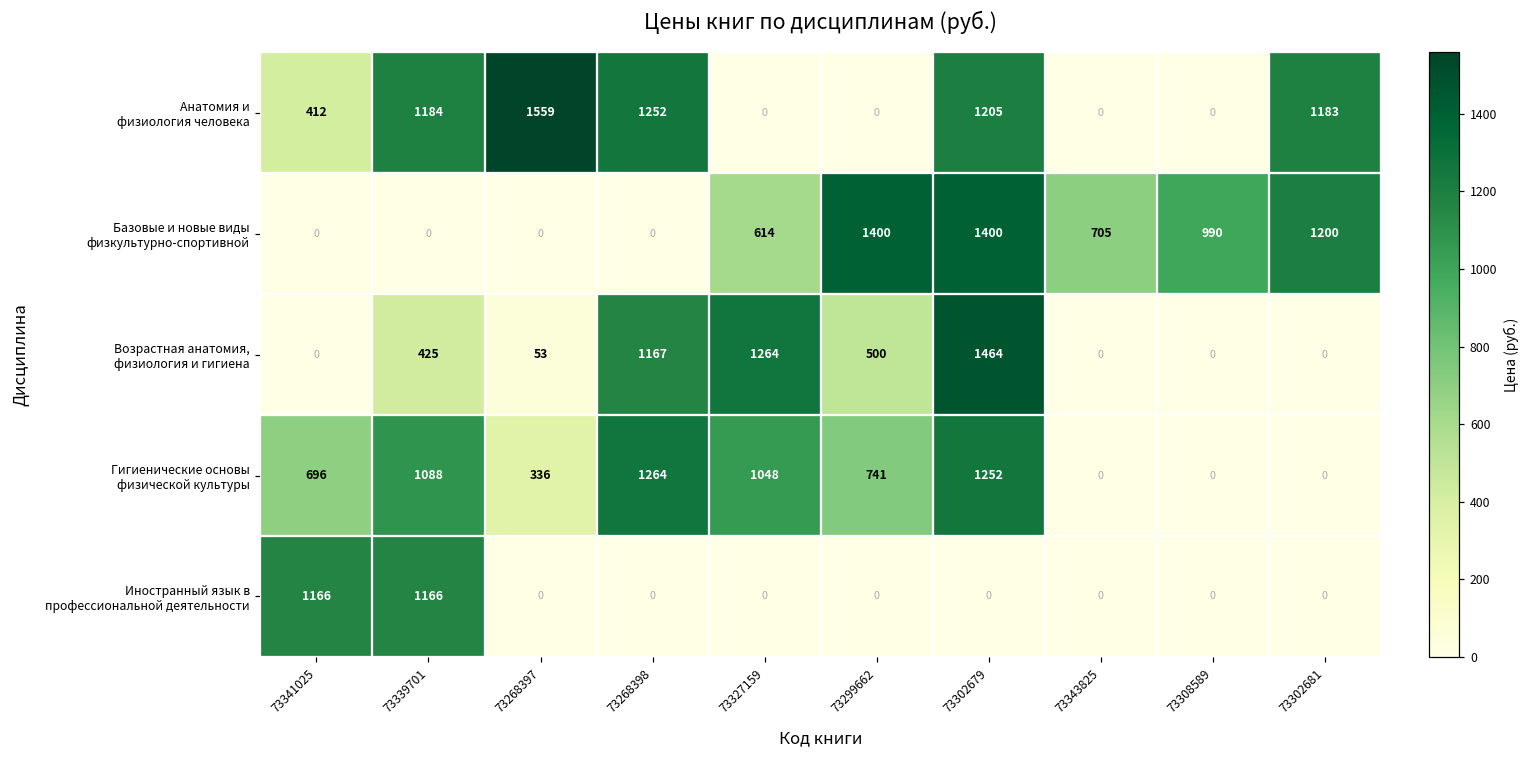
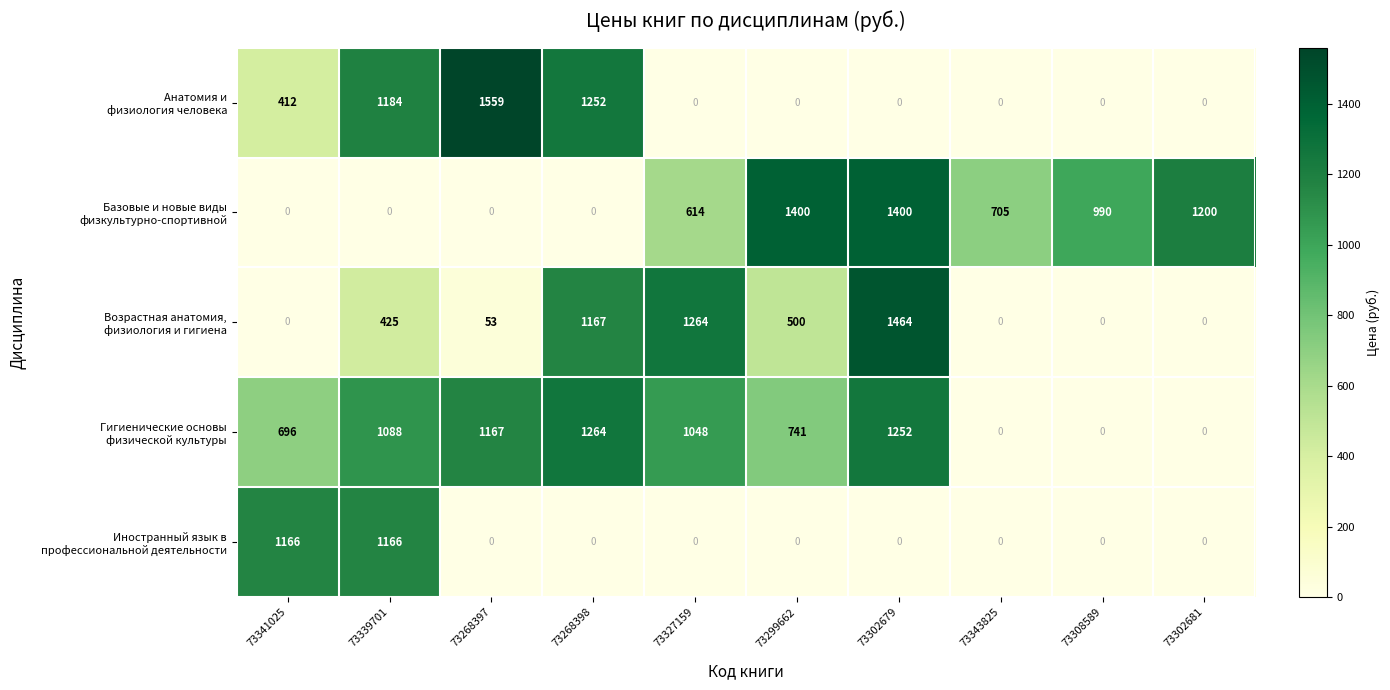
  {
    "Анатомия и физиология человека": {
      "73341025": 412,
      "73339701": 1184,
      "73268397": 1559,
      "73268398": 1252,
      "73327159": 0,
      "73299662": 0,
-     "73302679": 1205,
+     "73302679": 0,
      "73343825": 0,
      "73308589": 0,
-     "73302681": 1183
+     "73302681": 0
    },
    "Базовые и новые виды физкультурно-спортивной": {
      "73341025": 0,
      "73339701": 0,
      "73268397": 0,
      "73268398": 0,
      "73327159": 614,
      "73299662": 1400,
      "73302679": 1400,
      "73343825": 705,
      "73308589": 990,
      "73302681": 1200
    },
    "Возрастная анатомия, физиология и гигиена": {
      "73341025": 0,
      "73339701": 425,
      "73268397": 53,
      "73268398": 1167,
      "73327159": 1264,
      "73299662": 500,
      "73302679": 1464,
      "73343825": 0,
      "73308589": 0,
      "73302681": 0
    },
    "Гигиенические основы физической культуры": {
      "73341025": 696,
      "73339701": 1088,
-     "73268397": 336,
+     "73268397": 1167,
      "73268398": 1264,
      "73327159": 1048,
      "73299662": 741,
      "73302679": 1252,
      "73343825": 0,
      "73308589": 0,
      "73302681": 0
    },
    "Иностранный язык в профессиональной деятельности": {
      "73341025": 1166,
      "73339701": 1166,
      "73268397": 0,
      "73268398": 0,
      "73327159": 0,
      "73299662": 0,
      "73302679": 0,
      "73343825": 0,
      "73308589": 0,
      "73302681": 0
    }
  }
